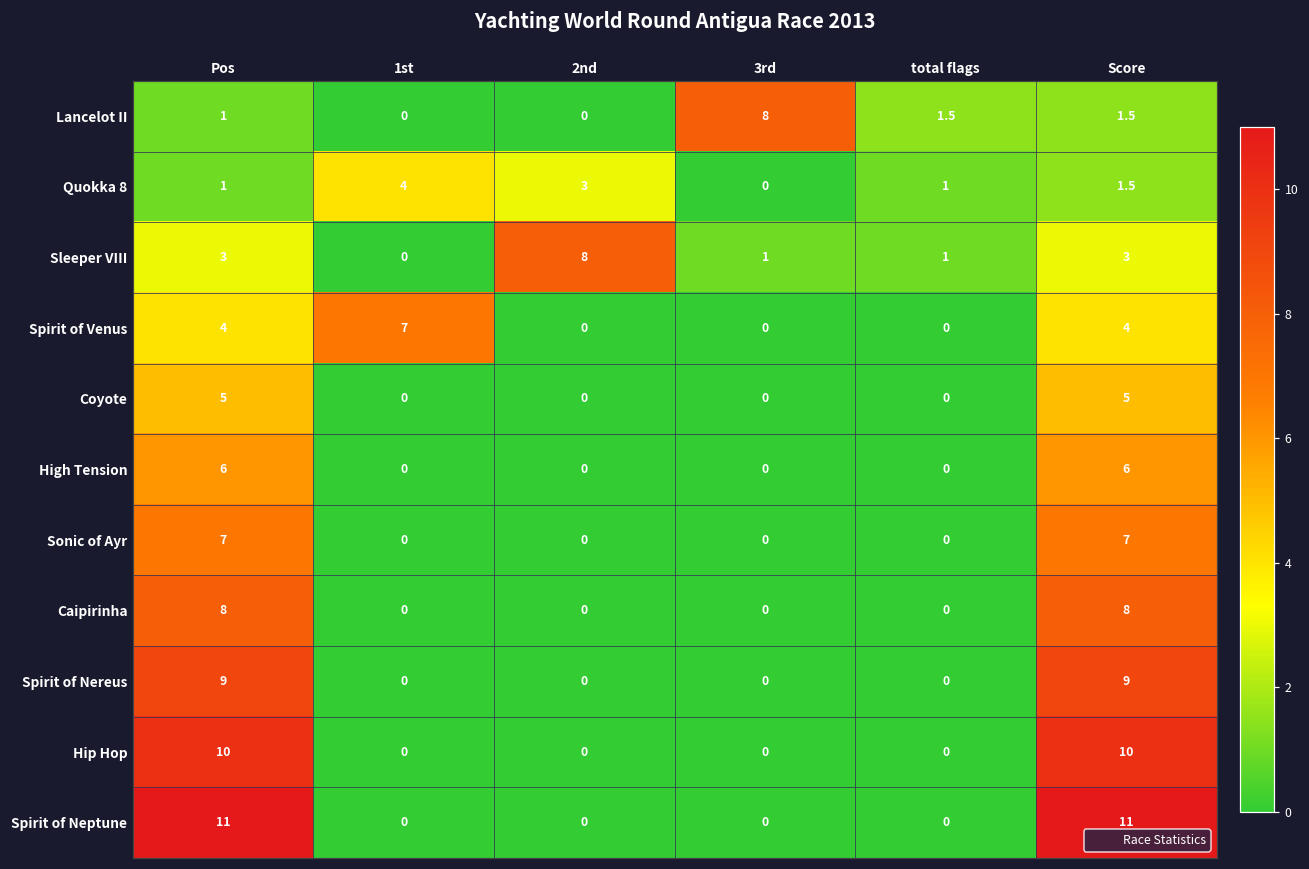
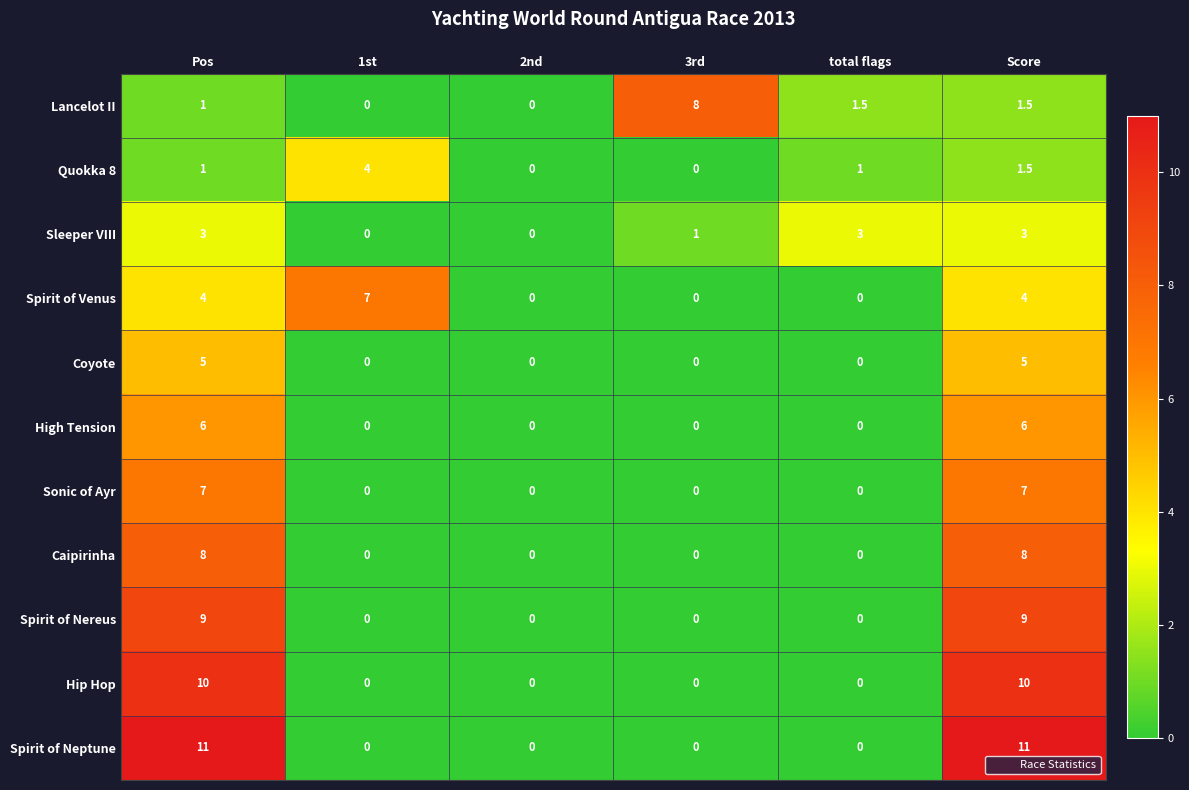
  {
    "Lancelot II": {
      "Pos": 1,
      "1st": 0,
      "2nd": 0,
      "3rd": 8,
      "total flags": 1.5,
      "Score": 1.5
    },
    "Quokka 8": {
      "Pos": 1,
      "1st": 4,
-     "2nd": 3,
+     "2nd": 0,
      "3rd": 0,
      "total flags": 1,
      "Score": 1.5
    },
    "Sleeper VIII": {
      "Pos": 3,
      "1st": 0,
-     "2nd": 8,
+     "2nd": 0,
      "3rd": 1,
-     "total flags": 1,
+     "total flags": 3,
      "Score": 3
    },
    "Spirit of Venus": {
      "Pos": 4,
      "1st": 7,
      "2nd": 0,
      "3rd": 0,
      "total flags": 0,
      "Score": 4
    },
    "Coyote": {
      "Pos": 5,
      "1st": 0,
      "2nd": 0,
      "3rd": 0,
      "total flags": 0,
      "Score": 5
    },
    "High Tension": {
      "Pos": 6,
      "1st": 0,
      "2nd": 0,
      "3rd": 0,
      "total flags": 0,
      "Score": 6
    },
    "Sonic of Ayr": {
      "Pos": 7,
      "1st": 0,
      "2nd": 0,
      "3rd": 0,
      "total flags": 0,
      "Score": 7
    },
    "Caipirinha": {
      "Pos": 8,
      "1st": 0,
      "2nd": 0,
      "3rd": 0,
      "total flags": 0,
      "Score": 8
    },
    "Spirit of Nereus": {
      "Pos": 9,
      "1st": 0,
      "2nd": 0,
      "3rd": 0,
      "total flags": 0,
      "Score": 9
    },
    "Hip Hop": {
      "Pos": 10,
      "1st": 0,
      "2nd": 0,
      "3rd": 0,
      "total flags": 0,
      "Score": 10
    },
    "Spirit of Neptune": {
      "Pos": 11,
      "1st": 0,
      "2nd": 0,
      "3rd": 0,
      "total flags": 0,
      "Score": 11
    }
  }
